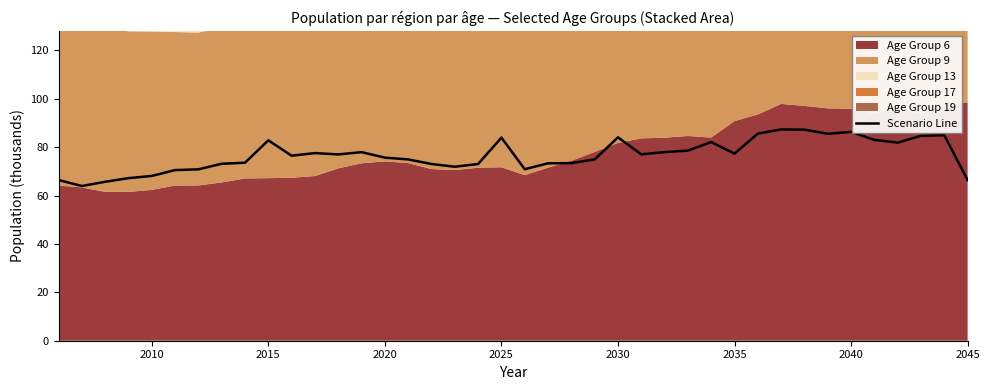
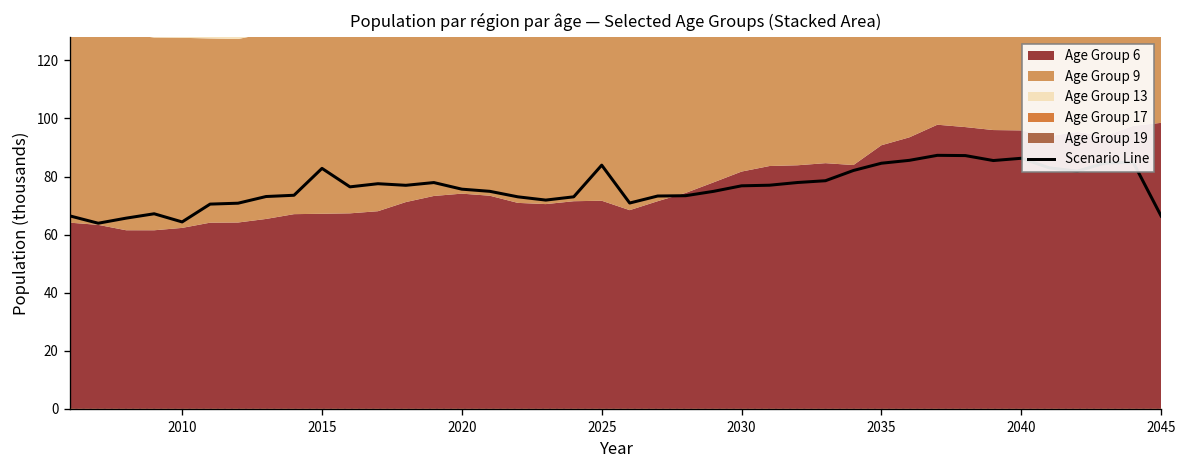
  {
    "Scenario Line": {
-     "2010": 68,
+     "2010": 64,
      "2015": 83,
      "2020": 76,
      "2025": 84,
-     "2030": 84,
-     "2035": 77,
+     "2030": 77,
+     "2035": 85,
      "2040": 86,
      "2045": 66
    },
    "Age Group 6": {
      "2010": 62,
      "2015": 67,
      "2020": 74,
      "2025": 72,
      "2030": 82,
      "2035": 91,
      "2040": 96,
      "2045": 98
    }
  }
